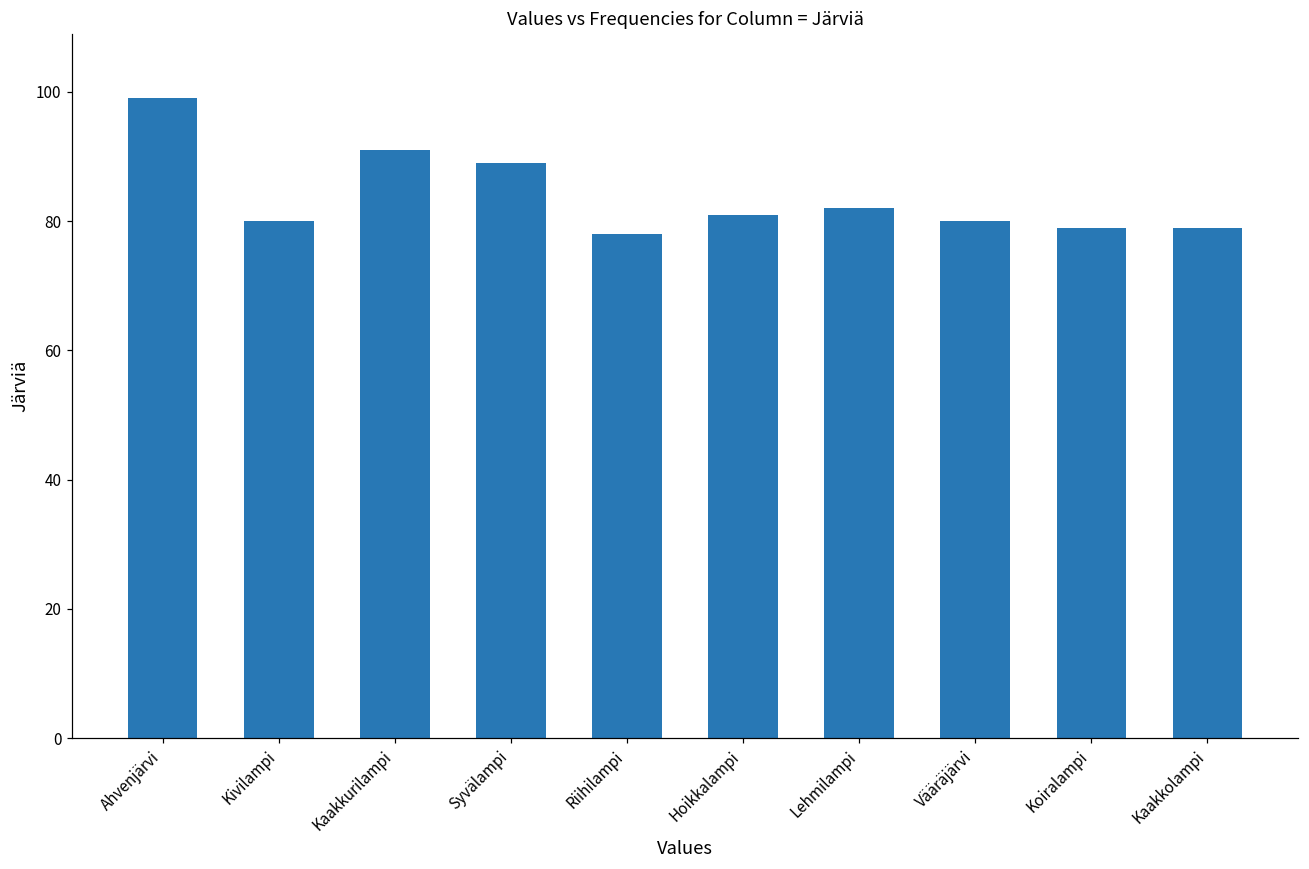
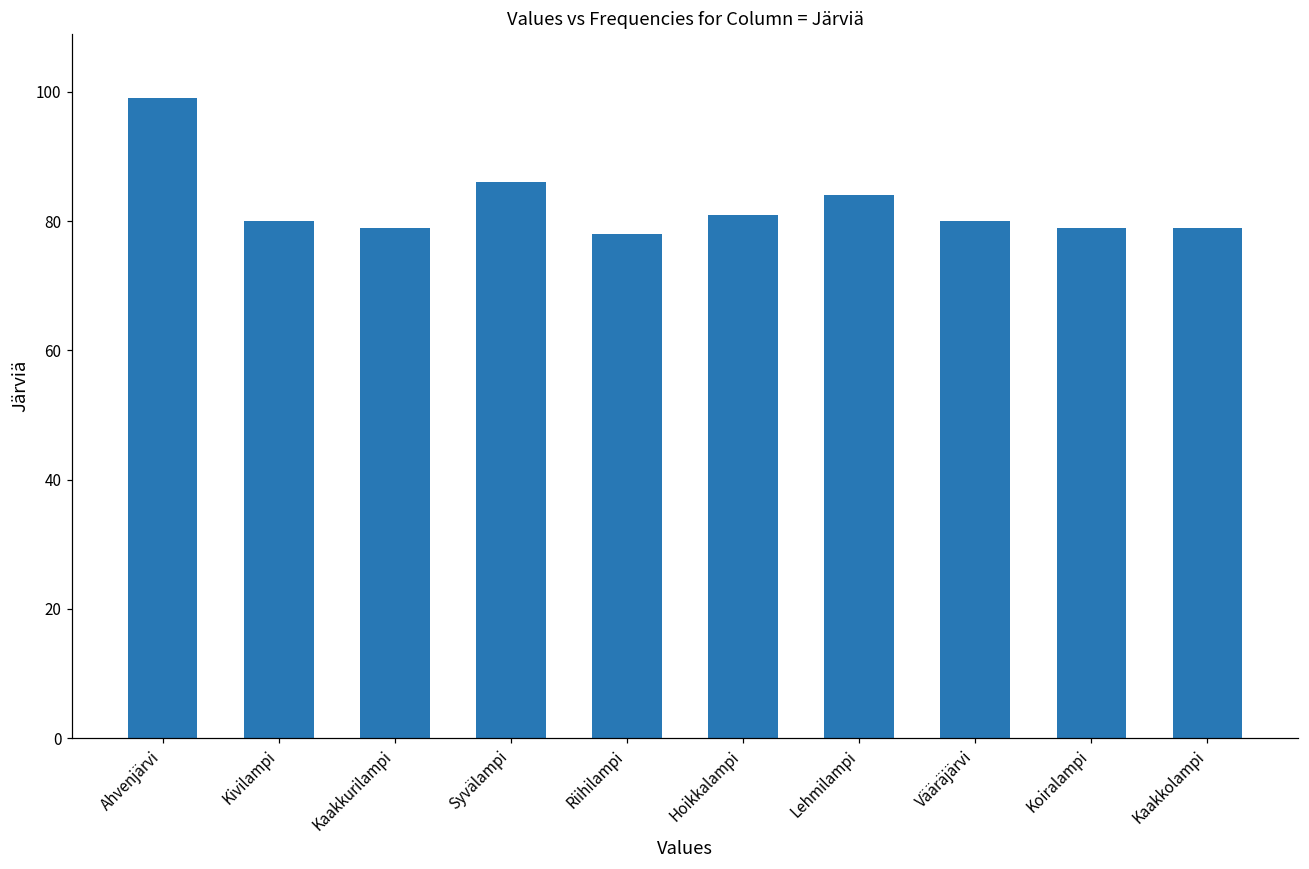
  {
    "Ahvenjärvi": 99,
    "Kivilampi": 80,
-   "Kaakkurilampi": 91,
-   "Syvälampi": 89,
+   "Kaakkurilampi": 79,
+   "Syvälampi": 86,
    "Riihilampi": 78,
    "Hoikkalampi": 81,
-   "Lehmilampi": 82,
+   "Lehmilampi": 84,
    "Vääräjärvi": 80,
    "Koiralampi": 79,
    "Kaakkolampi": 79
  }
